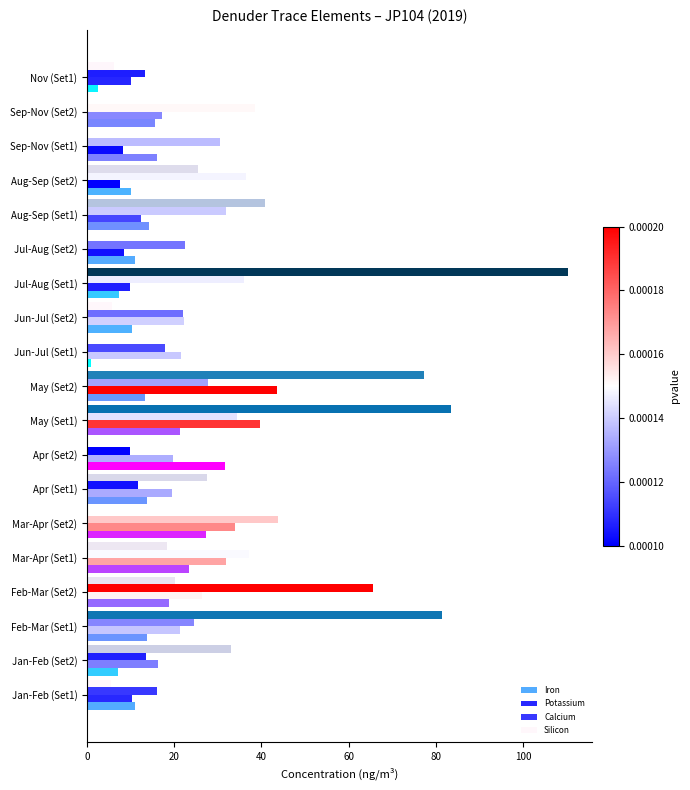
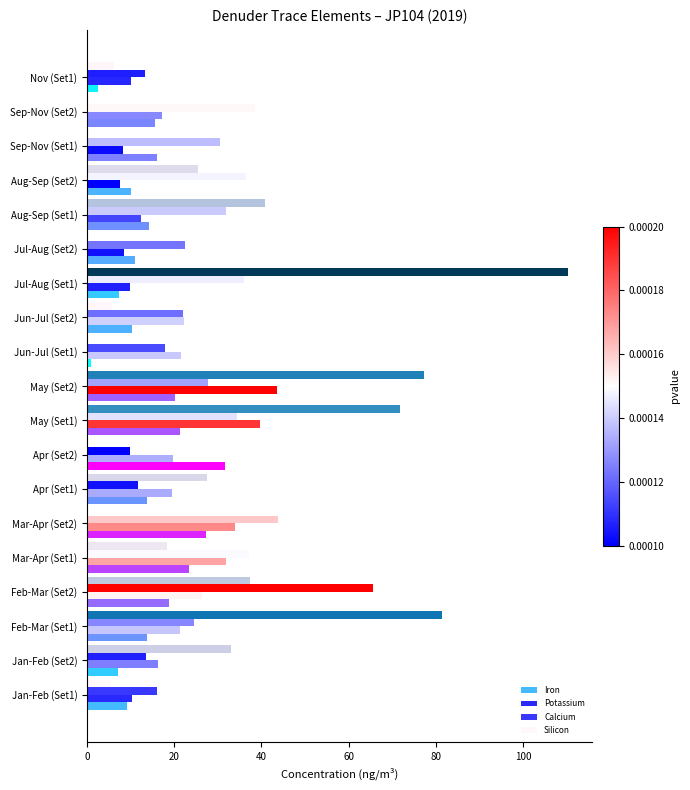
  {
    "Iron": {
      "Nov (Set1)": 2,
      "Sep-Nov (Set2)": 15,
      "Sep-Nov (Set1)": 16,
      "Aug-Sep (Set2)": 10,
      "Aug-Sep (Set1)": 14,
      "Jul-Aug (Set2)": 11,
      "Jul-Aug (Set1)": 7,
      "Jun-Jul (Set2)": 10,
      "Jun-Jul (Set1)": 1,
-     "May (Set2)": 13,
+     "May (Set2)": 20,
      "May (Set1)": 21,
      "Apr (Set2)": 32,
      "Apr (Set1)": 14,
      "Mar-Apr (Set2)": 27,
      "Mar-Apr (Set1)": 23,
      "Feb-Mar (Set2)": 19,
      "Feb-Mar (Set1)": 14,
      "Jan-Feb (Set2)": 7,
-     "Jan-Feb (Set1)": 11
+     "Jan-Feb (Set1)": 9
    },
    "Silicon": {
      "Nov (Set1)": 6,
      "Sep-Nov (Set2)": 0,
      "Sep-Nov (Set1)": 0,
      "Aug-Sep (Set2)": 25,
      "Aug-Sep (Set1)": 41,
      "Jul-Aug (Set2)": 0,
      "Jul-Aug (Set1)": 110,
      "Jun-Jul (Set2)": 6,
      "Jun-Jul (Set1)": 0,
      "May (Set2)": 77,
-     "May (Set1)": 83,
+     "May (Set1)": 72,
      "Apr (Set2)": 0,
      "Apr (Set1)": 28,
      "Mar-Apr (Set2)": 0,
      "Mar-Apr (Set1)": 18,
-     "Feb-Mar (Set2)": 20,
+     "Feb-Mar (Set2)": 37,
      "Feb-Mar (Set1)": 82,
      "Jan-Feb (Set2)": 33,
      "Jan-Feb (Set1)": 5
    }
  }
